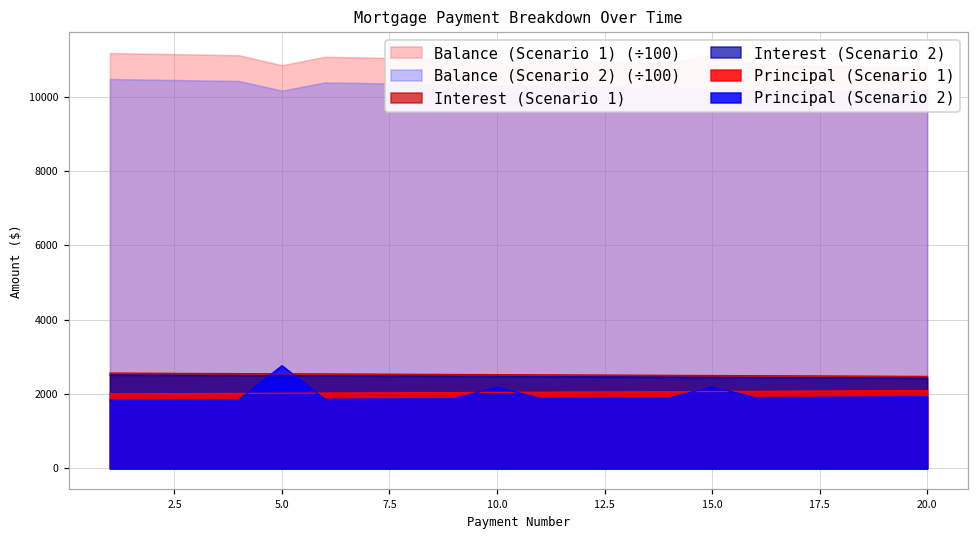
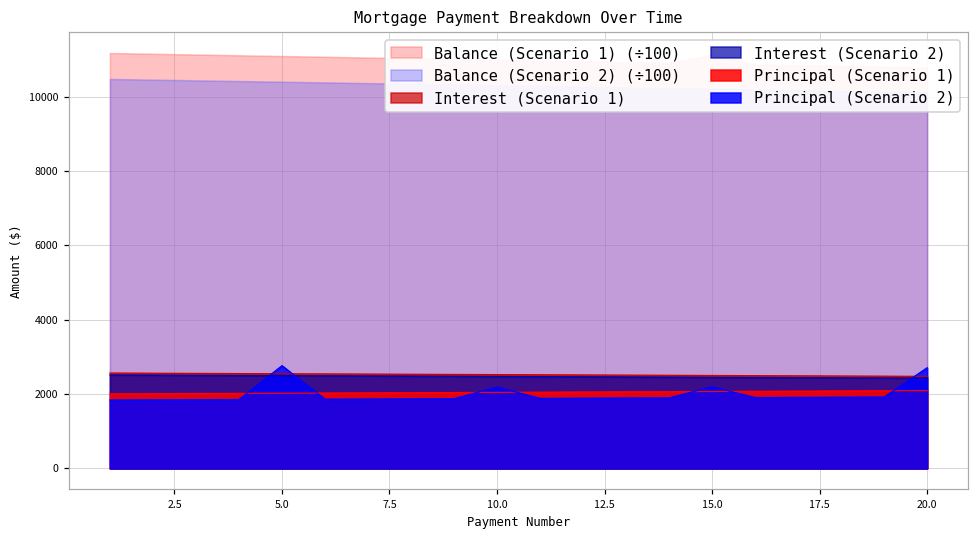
  {
    "Balance (Scenario 1) (÷100)": {
-     "5.0": 10900
+     "5.0": 11100
    },
    "Balance (Scenario 2) (÷100)": {
-     "5.0": 10200
+     "5.0": 10400
    },
    "Principal (Scenario 2)": {
      "5.0": 2800,
      "10.0": 2200,
      "15.0": 2200,
-     "20.0": 1900
+     "20.0": 2700
    }
  }
